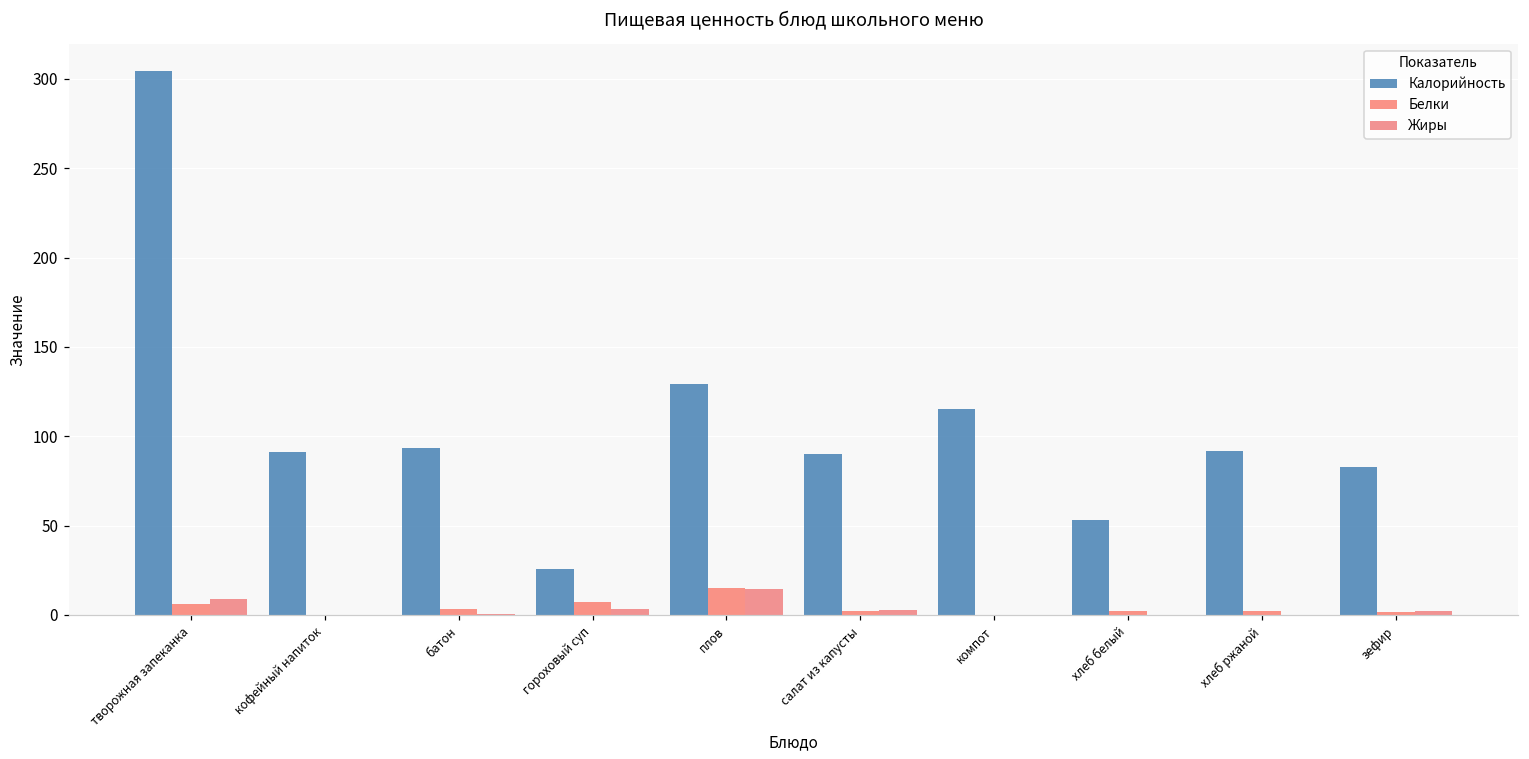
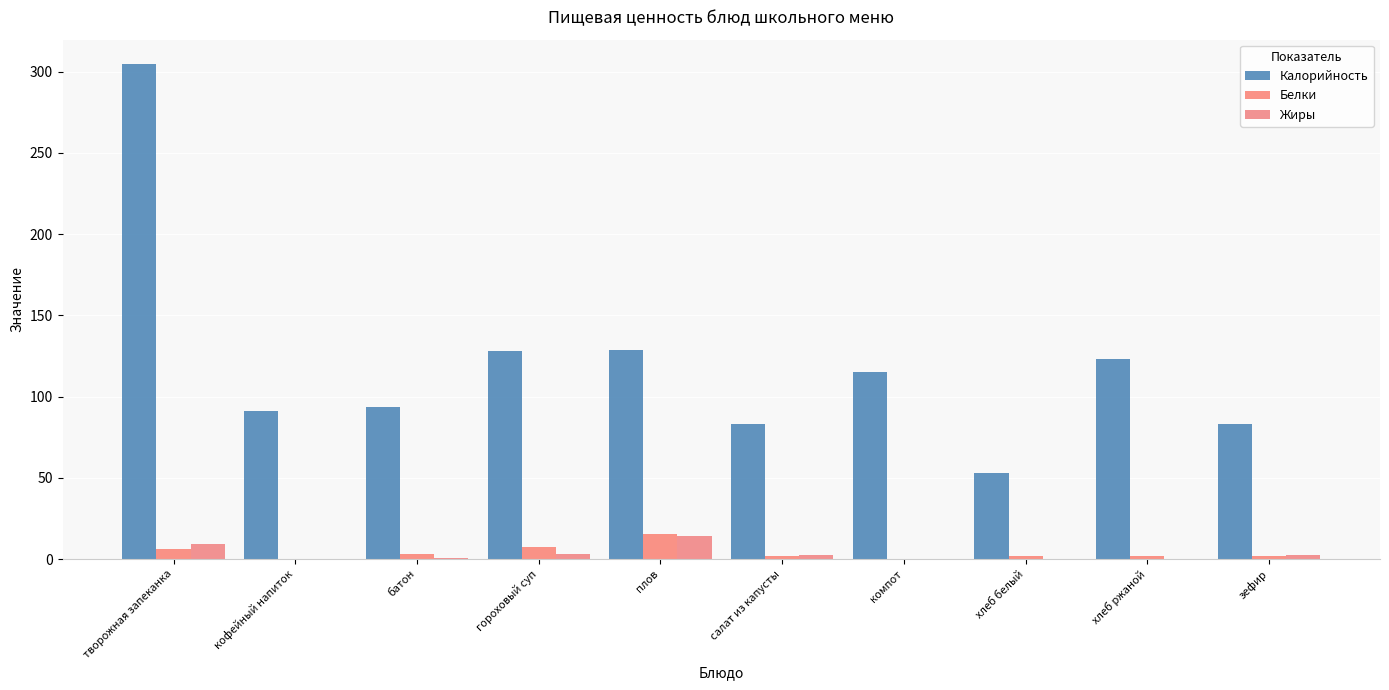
  {
    "Калорийность": {
      "творожная запеканка": 305,
      "кофейный напиток": 91,
      "батон": 94,
-     "гороховый суп": 26,
+     "гороховый суп": 128,
      "плов": 129,
-     "салат из капусты": 90,
+     "салат из капусты": 83,
      "компот": 115,
      "хлеб белый": 53,
-     "хлеб ржаной": 92,
+     "хлеб ржаной": 123,
      "зефир": 83
    }
  }
